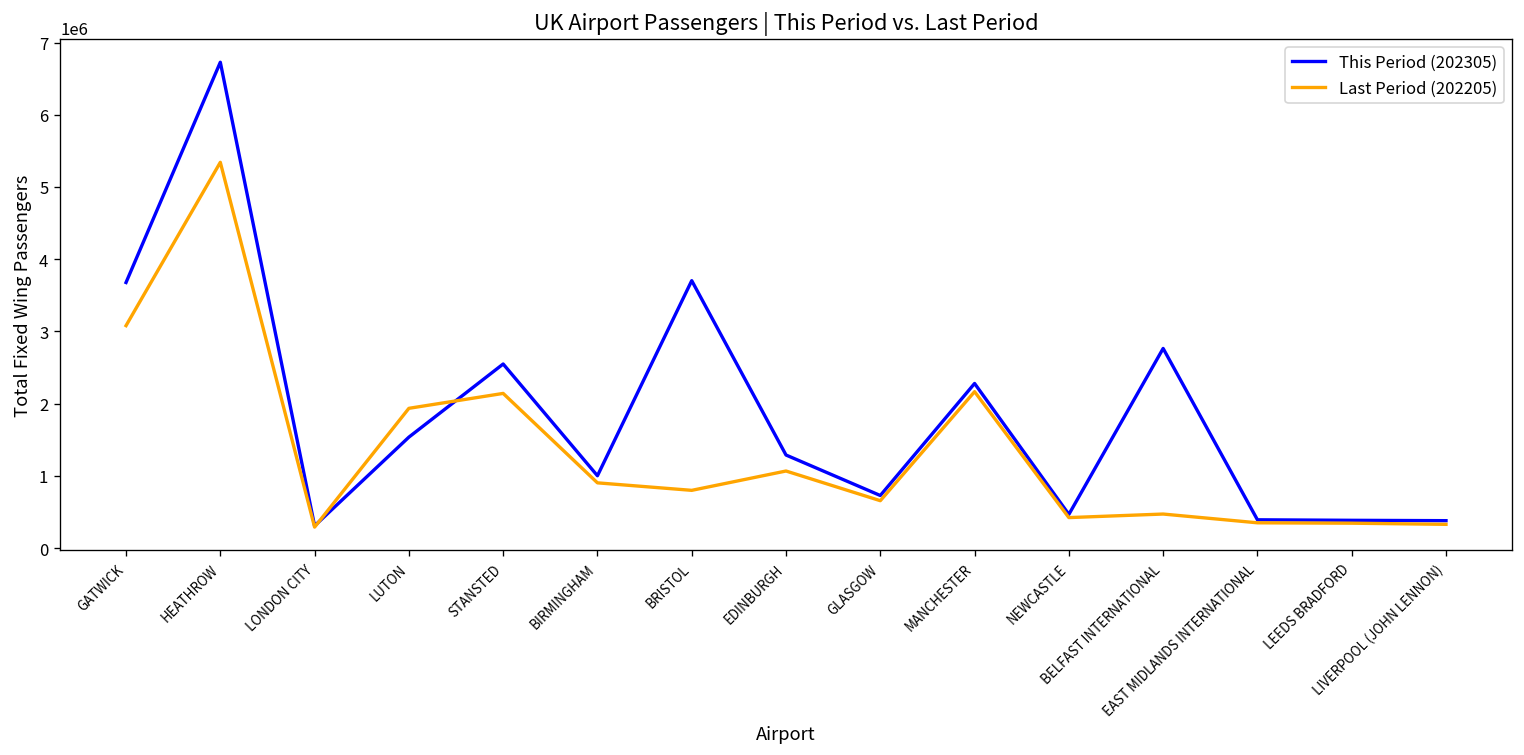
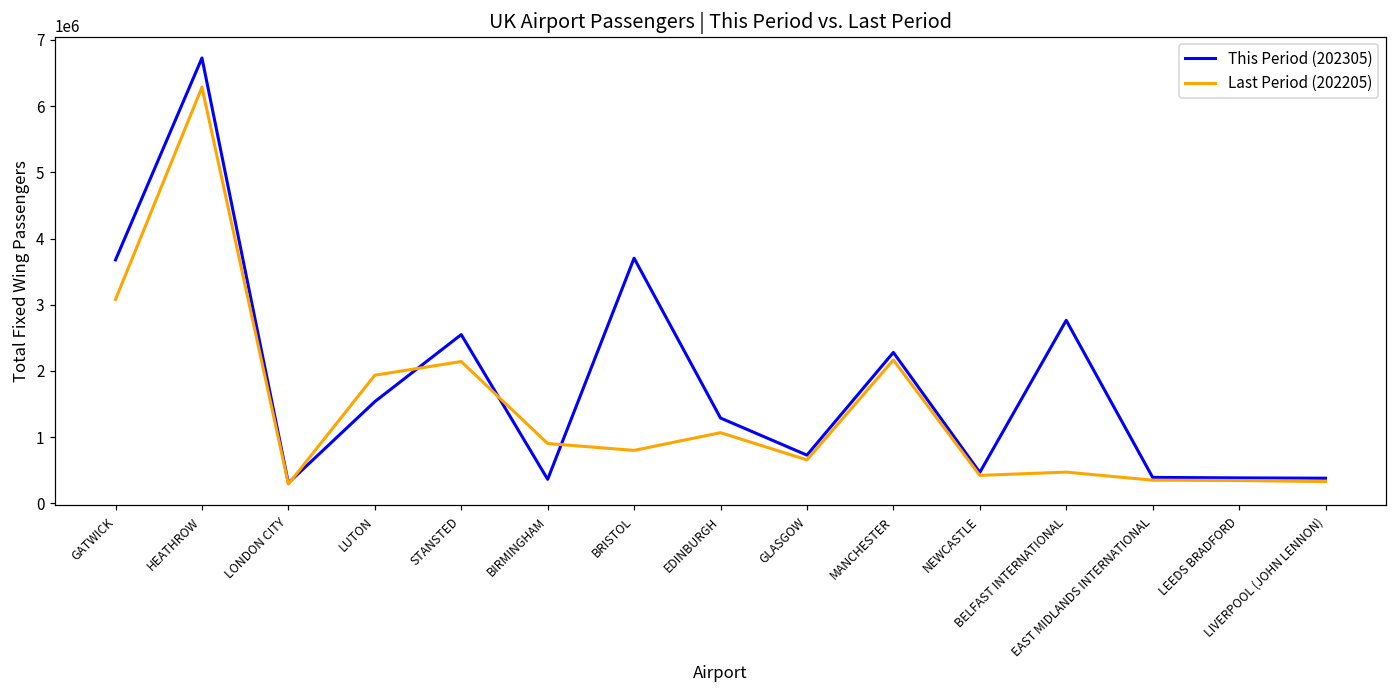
  {
    "This Period (202305)": {
      "GATWICK": 3700000,
      "HEATHROW": 6700000,
      "LUTON": 1500000,
      "STANSTED": 2500000,
-     "BIRMINGHAM": 1000000,
+     "BIRMINGHAM": 400000,
      "BRISTOL": 3700000,
      "EDINBURGH": 1300000,
      "GLASGOW": 700000,
      "MANCHESTER": 2300000,
      "NEWCASTLE": 500000,
      "BELFAST INTERNATIONAL": 2800000,
      "LIVERPOOL (JOHN LENNON)": 400000
    },
    "Last Period (202205)": {
      "GATWICK": 3100000,
-     "HEATHROW": 5300000,
+     "HEATHROW": 6300000,
      "LUTON": 1900000,
      "STANSTED": 2100000,
      "BIRMINGHAM": 900000,
      "BRISTOL": 800000,
      "EDINBURGH": 1100000,
      "GLASGOW": 700000,
      "MANCHESTER": 2200000,
      "NEWCASTLE": 400000,
      "BELFAST INTERNATIONAL": 500000,
      "LIVERPOOL (JOHN LENNON)": 300000
    }
  }
